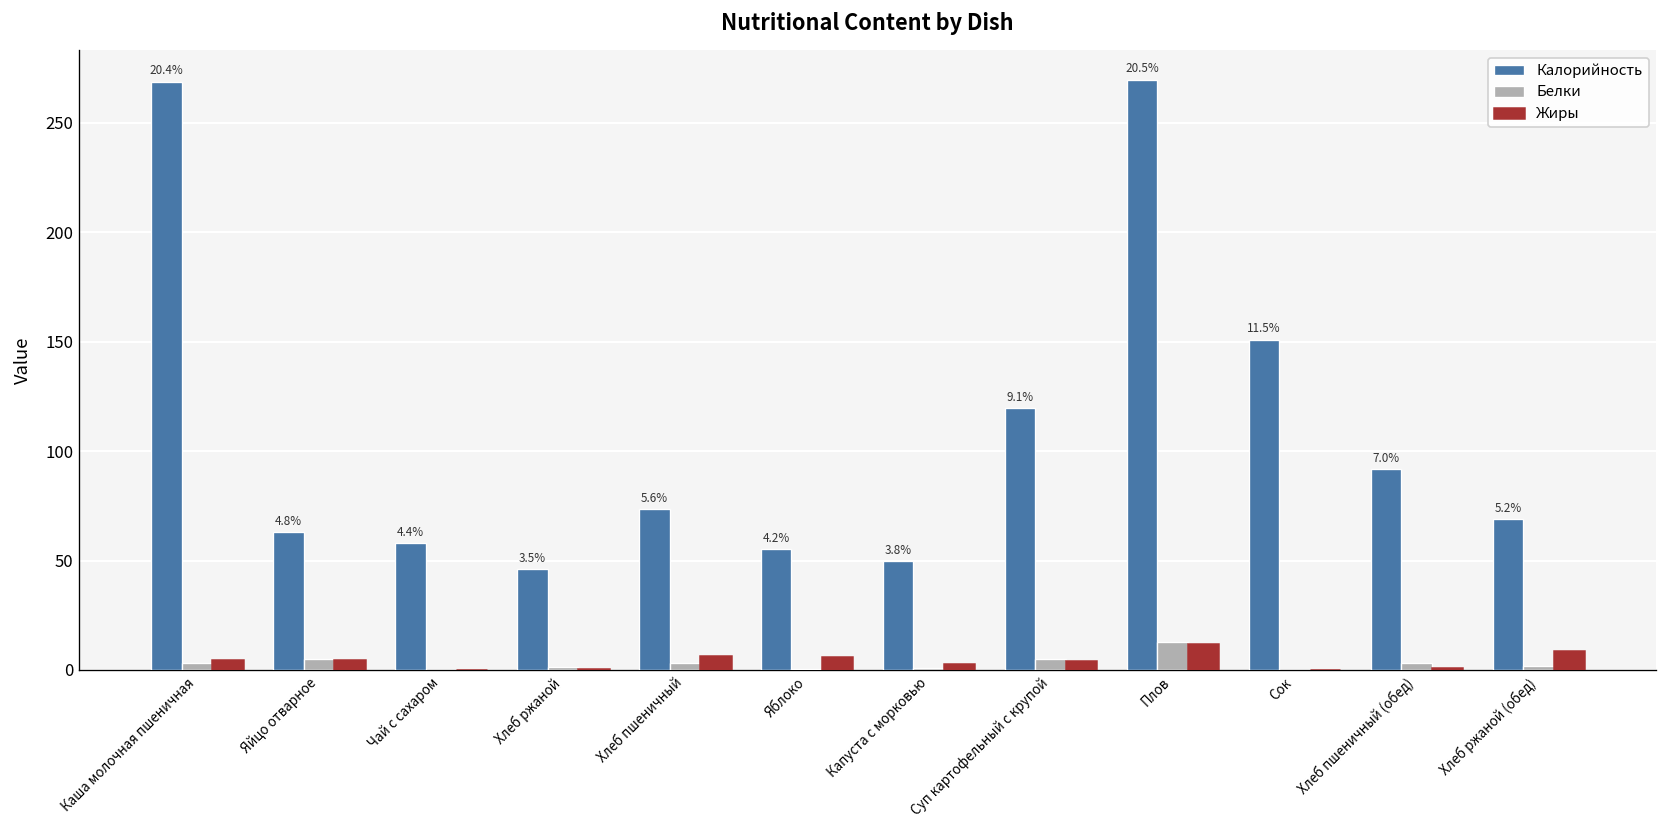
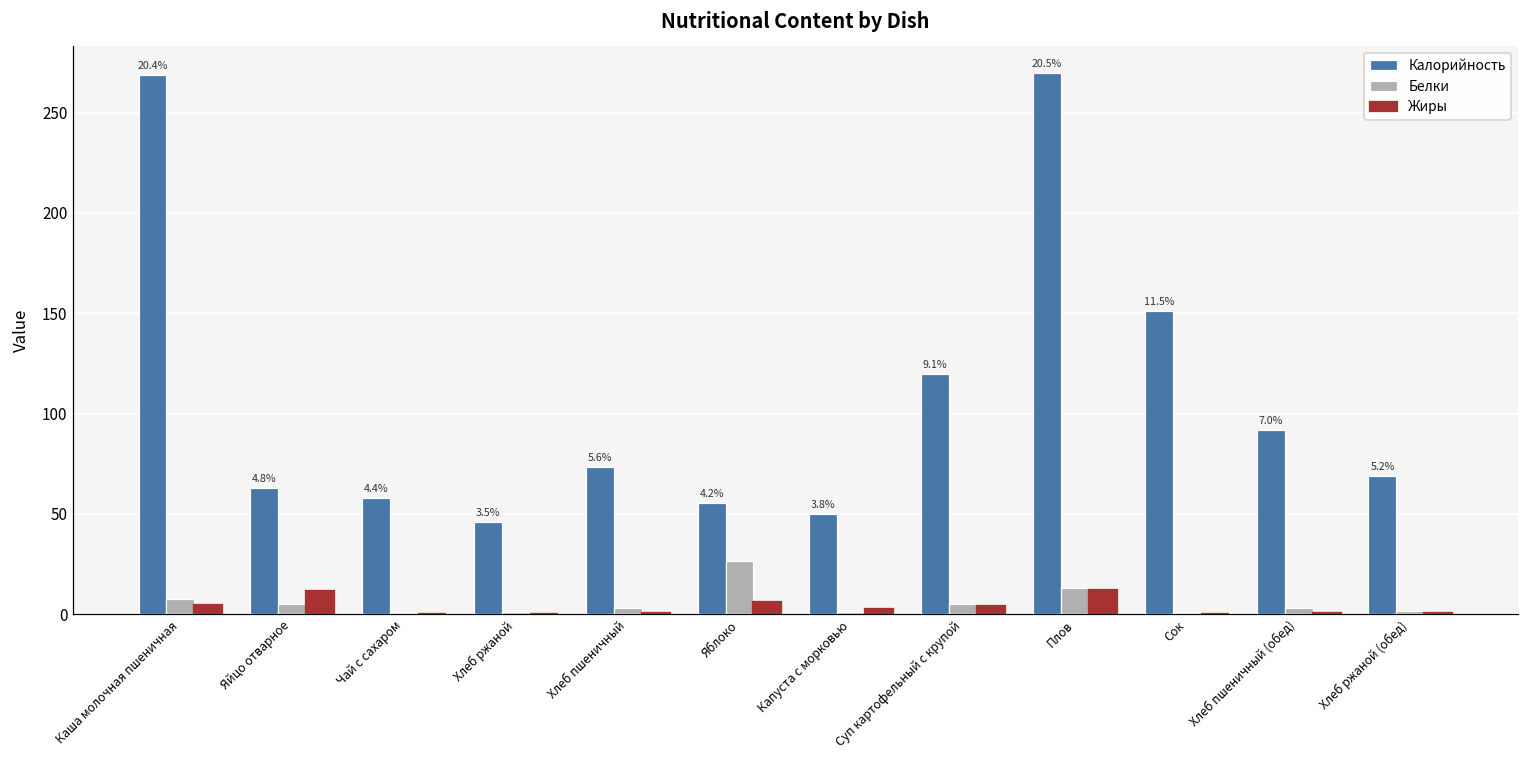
  {
    "Белки": {
-     "Каша молочная пшеничная": 3,
+     "Каша молочная пшеничная": 8,
      "Яйцо отварное": 5,
      "Чай с сахаром": 0,
      "Хлеб пшеничный": 3,
-     "Яблоко": 1,
+     "Яблоко": 26,
      "Суп картофельный с крупой": 5,
      "Плов": 13,
      "Хлеб пшеничный (обед)": 3,
      "Хлеб ржаной (обед)": 2
    },
    "Жиры": {
      "Каша молочная пшеничная": 5,
-     "Яйцо отварное": 5,
-     "Хлеб пшеничный": 6,
+     "Яйцо отварное": 12,
+     "Хлеб пшеничный": 1,
      "Яблоко": 6,
      "Капуста с морковью": 3,
      "Суп картофельный с крупой": 4,
      "Плов": 12,
-     "Хлеб ржаной (обед)": 9
+     "Хлеб ржаной (обед)": 0
    }
  }
